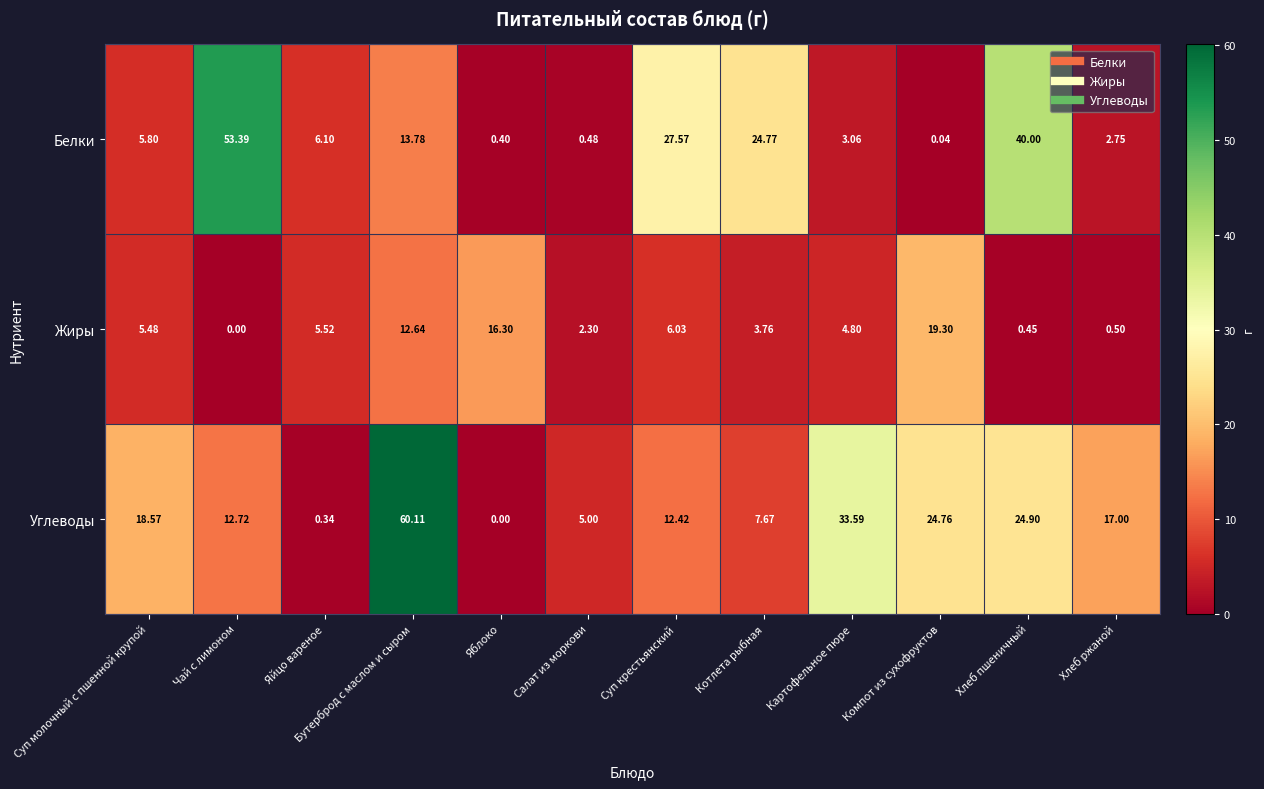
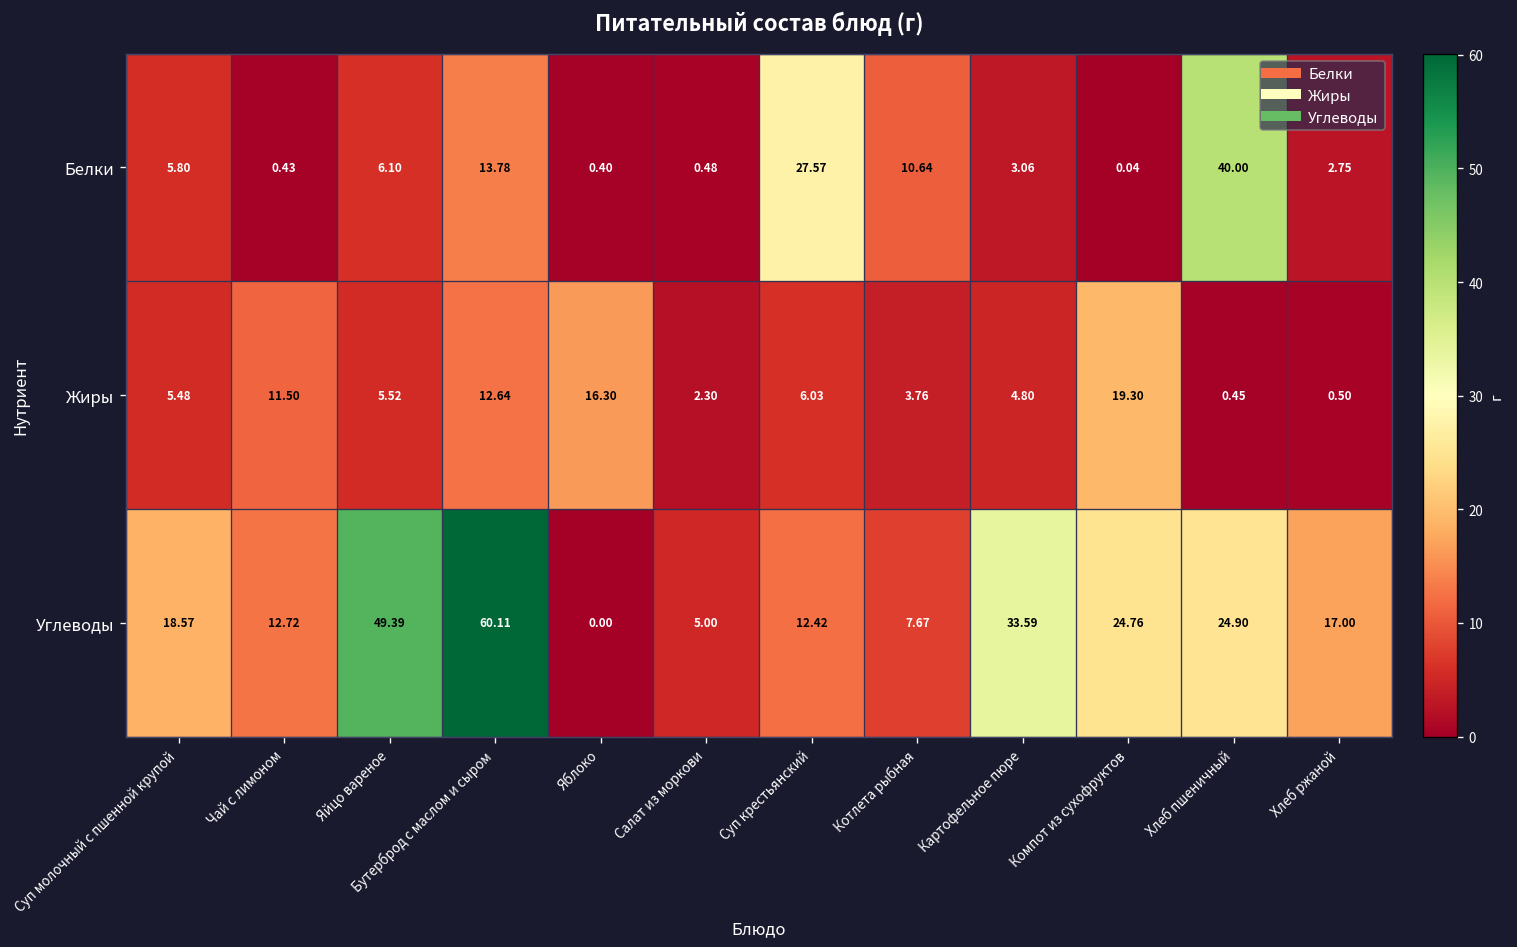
  {
    "Белки": {
      "Суп молочный с пшенной крупой": 5.80,
-     "Чай с лимоном": 53.39,
+     "Чай с лимоном": 0.43,
      "Яйцо вареное": 6.10,
      "Бутерброд с маслом и сыром": 13.78,
      "Яблоко": 0.40,
      "Салат из моркови": 0.48,
      "Суп крестьянский": 27.57,
-     "Котлета рыбная": 24.77,
+     "Котлета рыбная": 10.64,
      "Картофельное пюре": 3.06,
      "Компот из сухофруктов": 0.04,
      "Хлеб пшеничный": 40.00,
      "Хлеб ржаной": 2.75
    },
    "Жиры": {
      "Суп молочный с пшенной крупой": 5.48,
-     "Чай с лимоном": 0.00,
+     "Чай с лимоном": 11.50,
      "Яйцо вареное": 5.52,
      "Бутерброд с маслом и сыром": 12.64,
      "Яблоко": 16.30,
      "Салат из моркови": 2.30,
      "Суп крестьянский": 6.03,
      "Котлета рыбная": 3.76,
      "Картофельное пюре": 4.80,
      "Компот из сухофруктов": 19.30,
      "Хлеб пшеничный": 0.45,
      "Хлеб ржаной": 0.50
    },
    "Углеводы": {
      "Суп молочный с пшенной крупой": 18.57,
      "Чай с лимоном": 12.72,
-     "Яйцо вареное": 0.34,
+     "Яйцо вареное": 49.39,
      "Бутерброд с маслом и сыром": 60.11,
      "Яблоко": 0.00,
      "Салат из моркови": 5.00,
      "Суп крестьянский": 12.42,
      "Котлета рыбная": 7.67,
      "Картофельное пюре": 33.59,
      "Компот из сухофруктов": 24.76,
      "Хлеб пшеничный": 24.90,
      "Хлеб ржаной": 17.00
    }
  }
